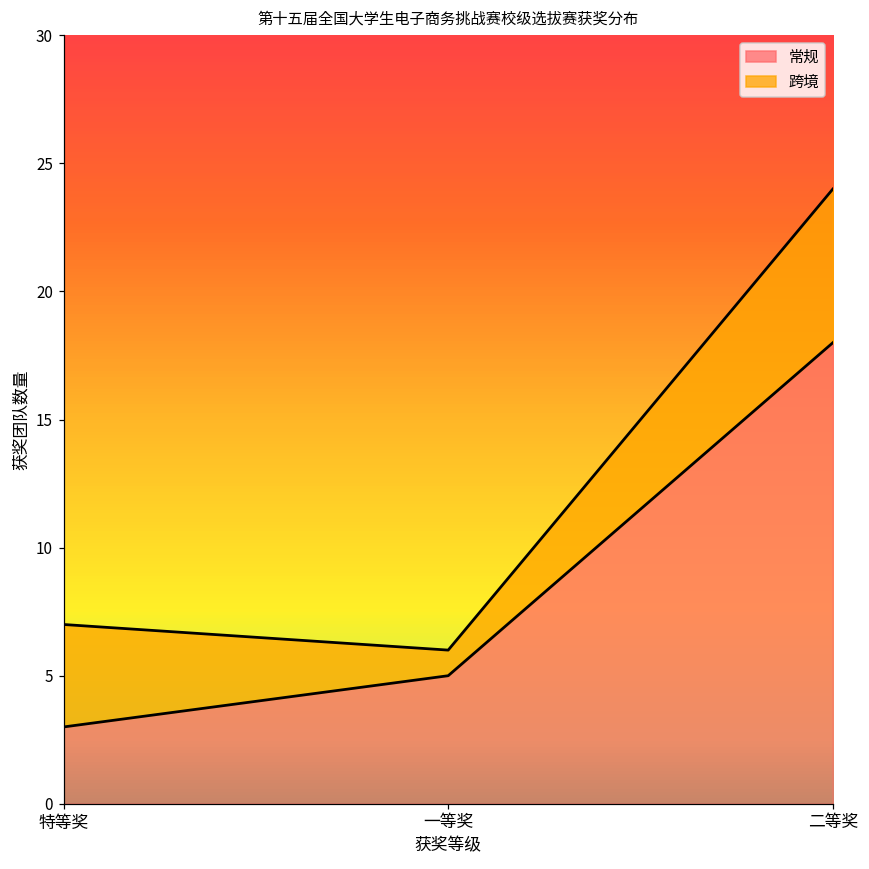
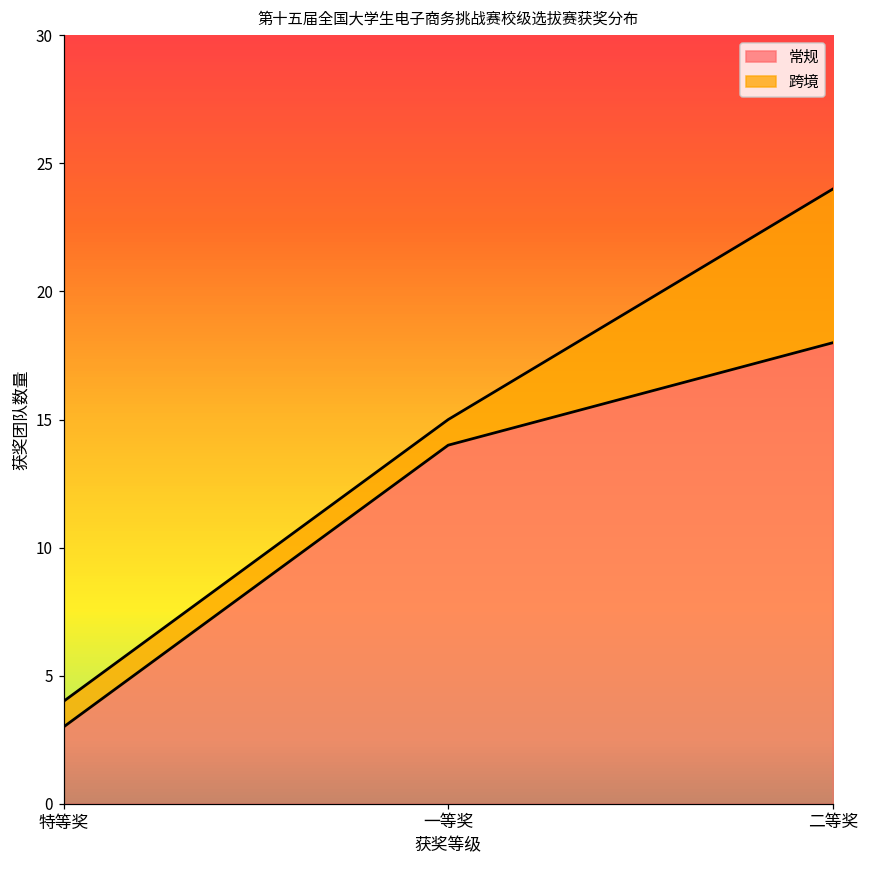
  {
    "常规": {
      "特等奖": 3,
-     "一等奖": 5,
+     "一等奖": 14,
      "二等奖": 18
    },
    "跨境": {
-     "特等奖": 4,
+     "特等奖": 1,
      "一等奖": 1,
      "二等奖": 6
    }
  }
